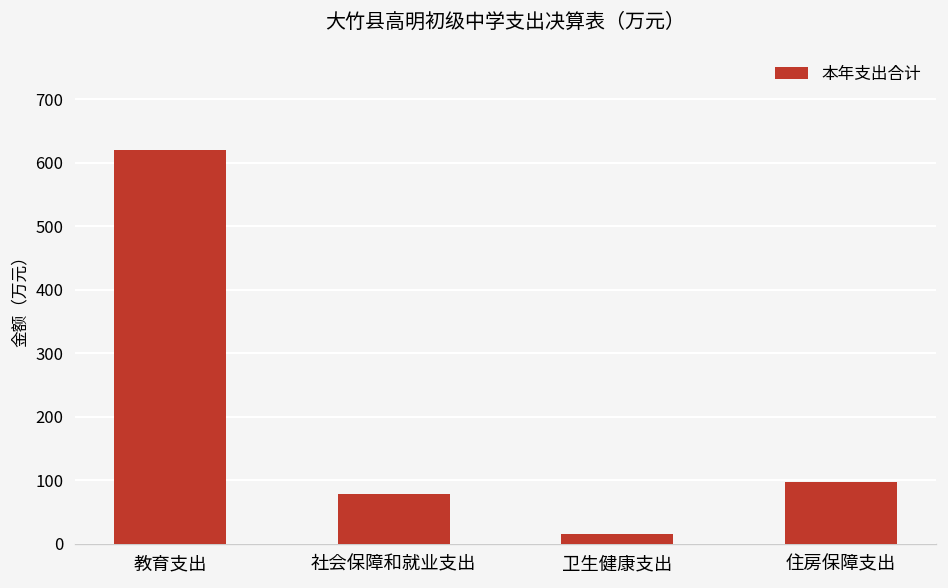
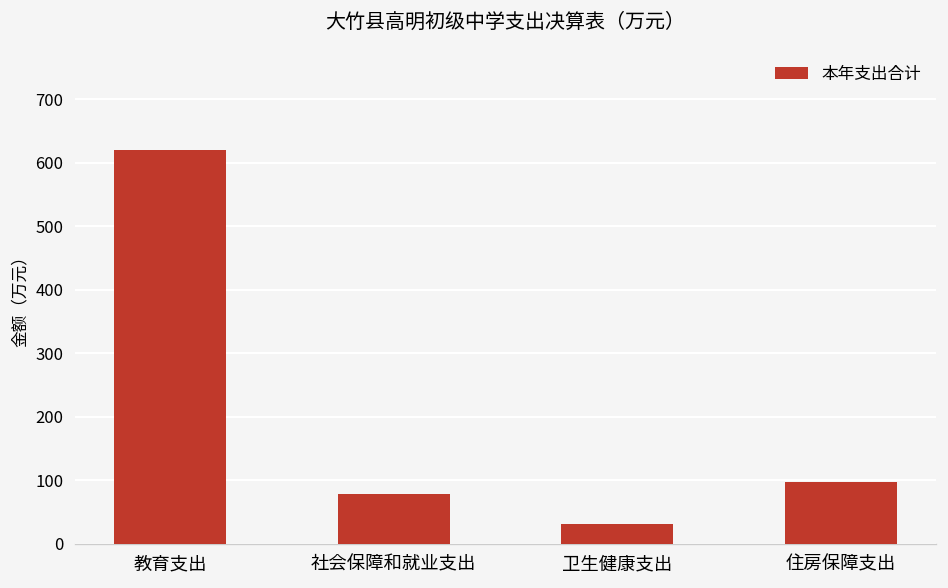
  {
    "教育支出": 620,
    "社会保障和就业支出": 80,
-   "卫生健康支出": 20,
+   "卫生健康支出": 30,
    "住房保障支出": 100
  }
